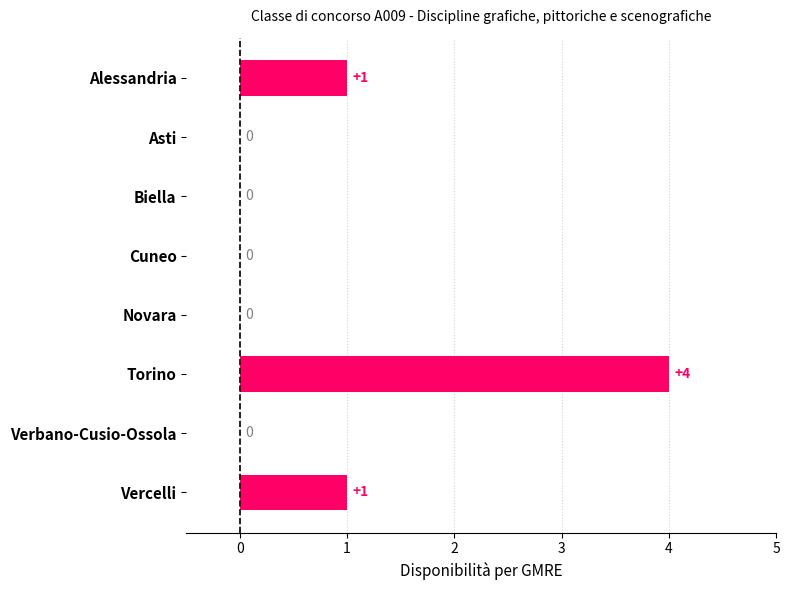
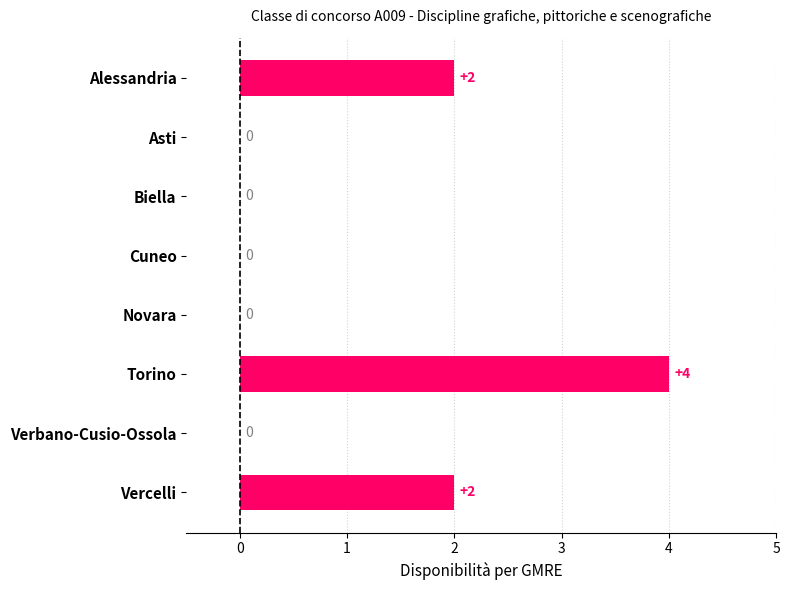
  {
-   "Alessandria": "+1",
+   "Alessandria": "+2",
    "Asti": "0",
    "Biella": "0",
    "Cuneo": "0",
    "Novara": "0",
    "Torino": "+4",
    "Verbano-Cusio-Ossola": "0",
-   "Vercelli": "+1"
+   "Vercelli": "+2"
  }
